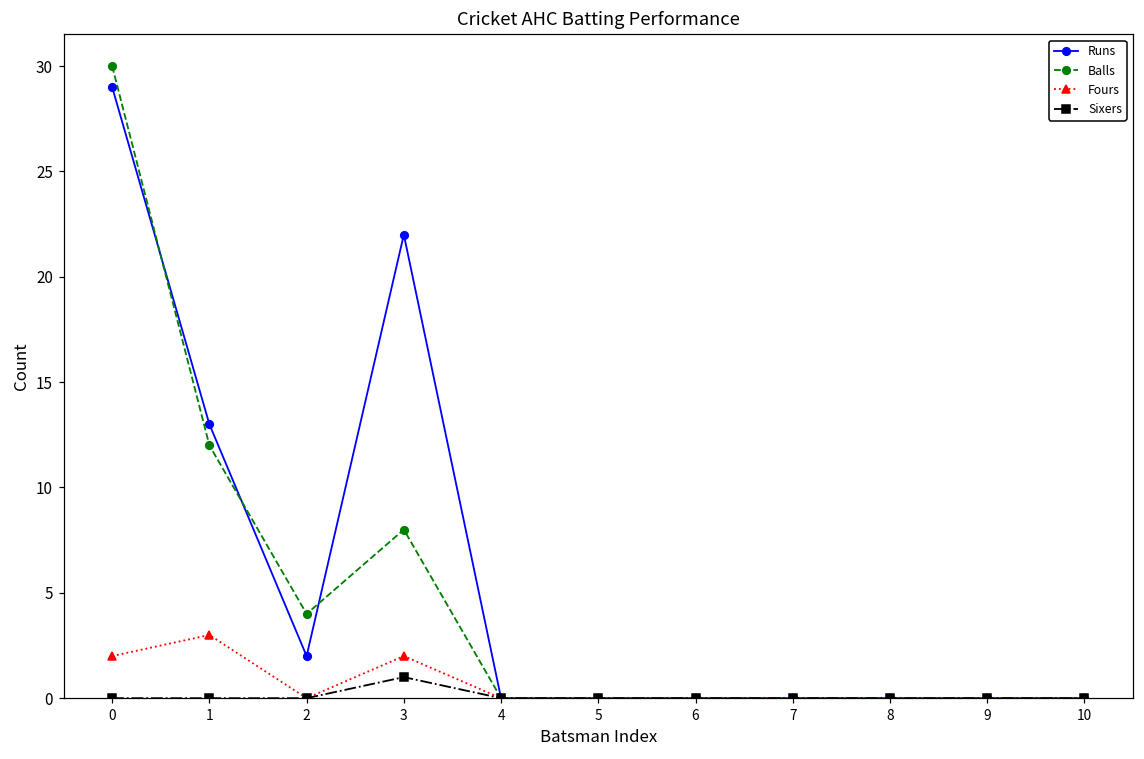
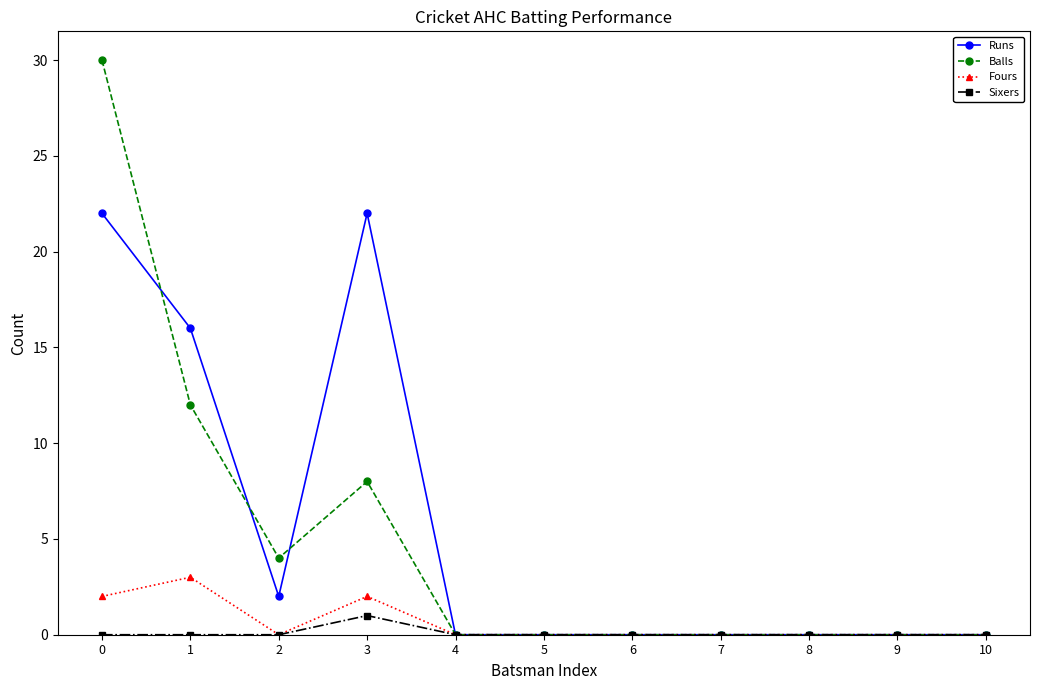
  {
    "Runs": {
-     "0": 29,
-     "1": 13,
+     "0": 22,
+     "1": 16,
      "2": 2,
      "3": 22
    },
    "Balls": {
      "0": 30,
      "1": 12,
      "2": 4,
      "3": 8
    },
    "Fours": {
      "0": 2,
      "1": 3,
      "3": 2
    },
    "Sixers": {
      "0": 0,
      "1": 0,
      "3": 1
    }
  }
